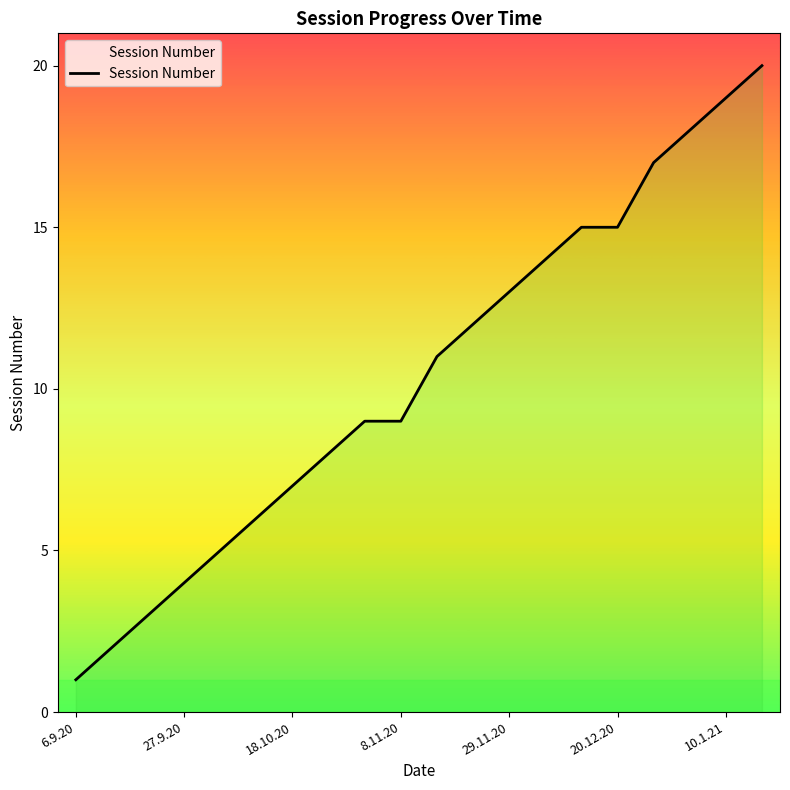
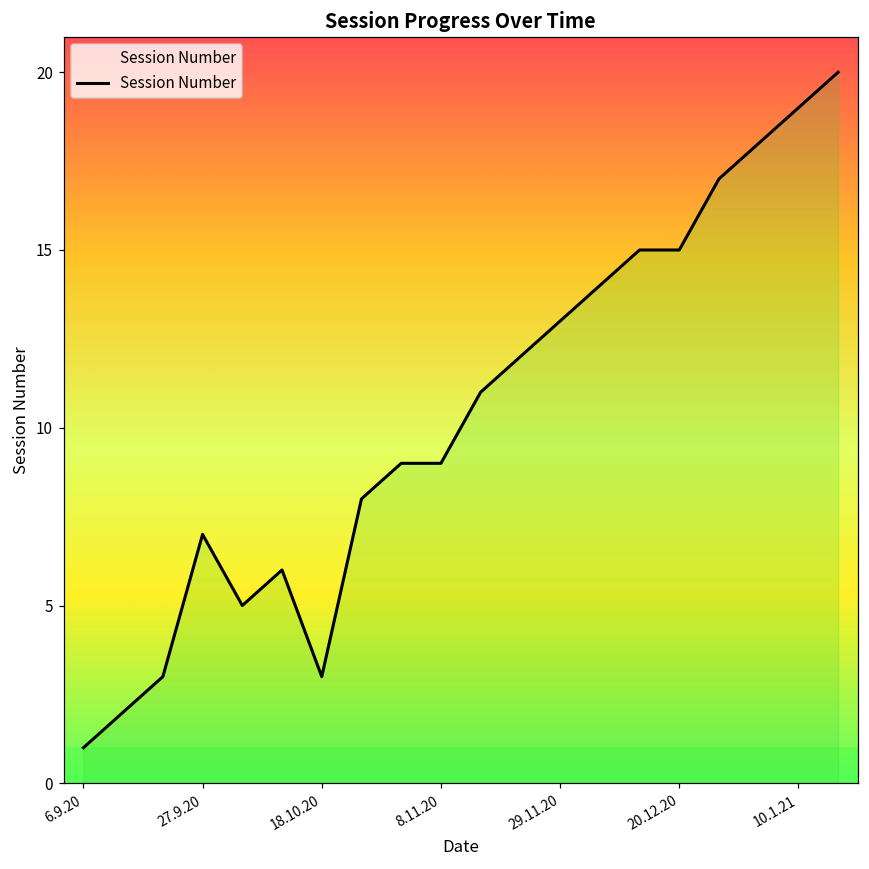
  {
    "6.9.20": 1,
-   "27.9.20": 4,
-   "18.10.20": 7,
+   "27.9.20": 7,
+   "18.10.20": 3,
    "8.11.20": 9,
    "29.11.20": 13,
    "20.12.20": 15,
    "10.1.21": 19
  }
